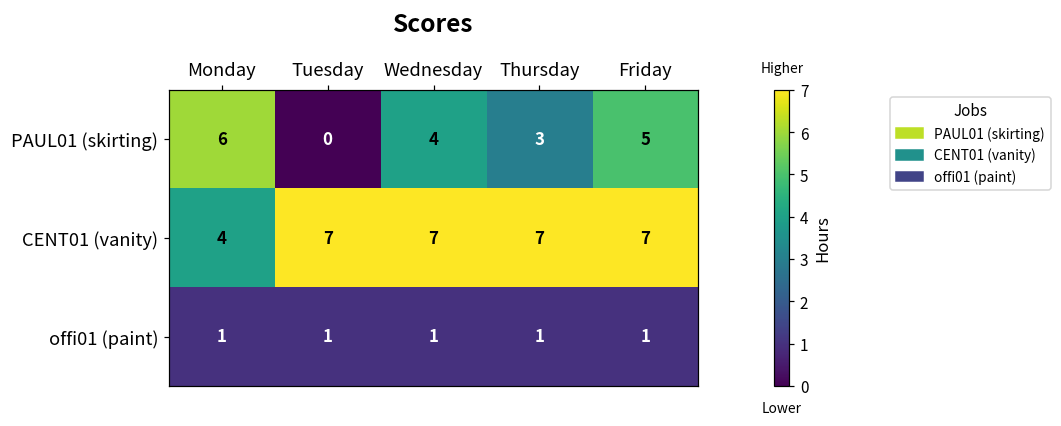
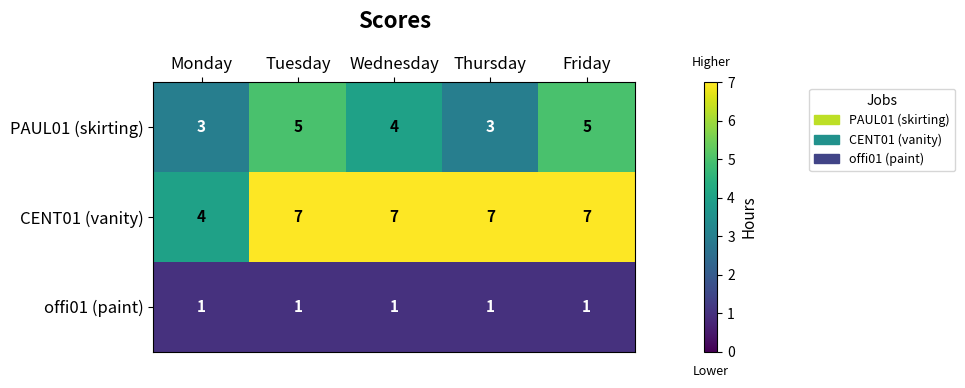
  {
    "PAUL01 (skirting)": {
-     "Monday": 6,
-     "Tuesday": 0,
+     "Monday": 3,
+     "Tuesday": 5,
      "Wednesday": 4,
      "Thursday": 3,
      "Friday": 5
    },
    "CENT01 (vanity)": {
      "Monday": 4,
      "Tuesday": 7,
      "Wednesday": 7,
      "Thursday": 7,
      "Friday": 7
    },
    "offi01 (paint)": {
      "Monday": 1,
      "Tuesday": 1,
      "Wednesday": 1,
      "Thursday": 1,
      "Friday": 1
    }
  }
